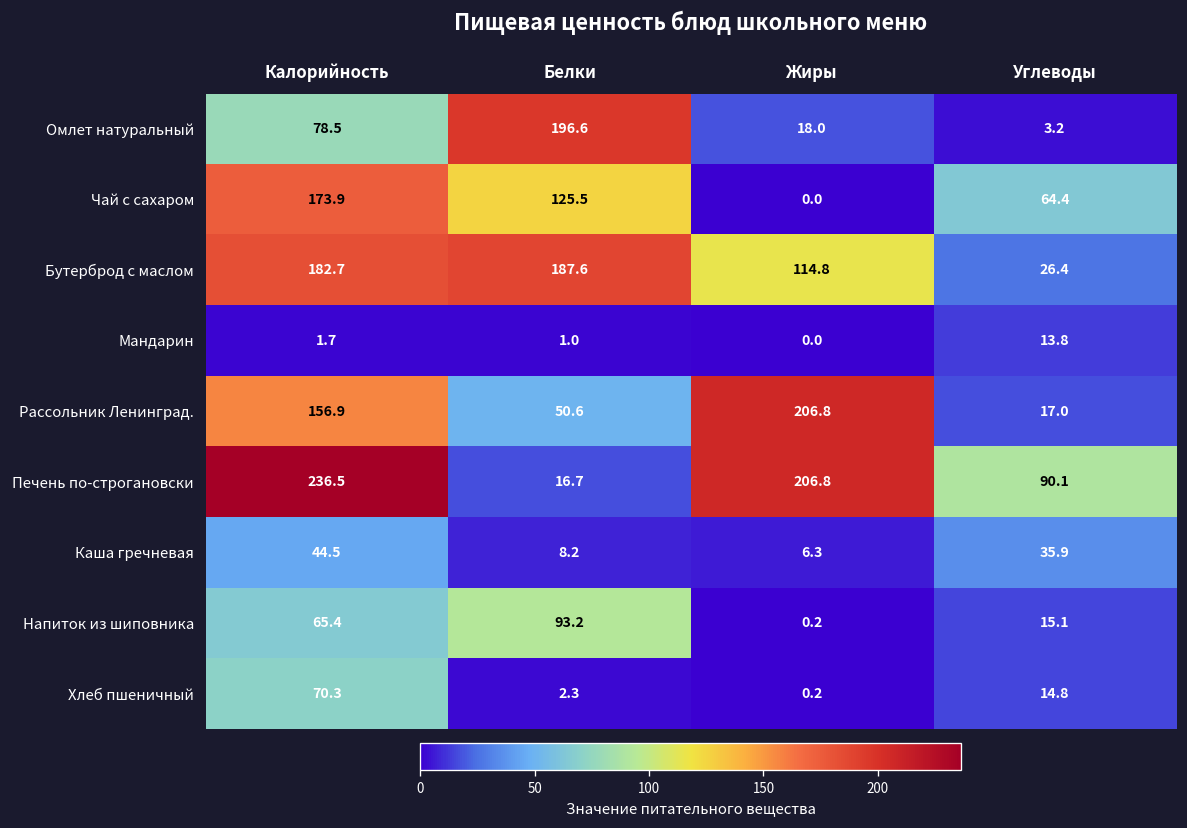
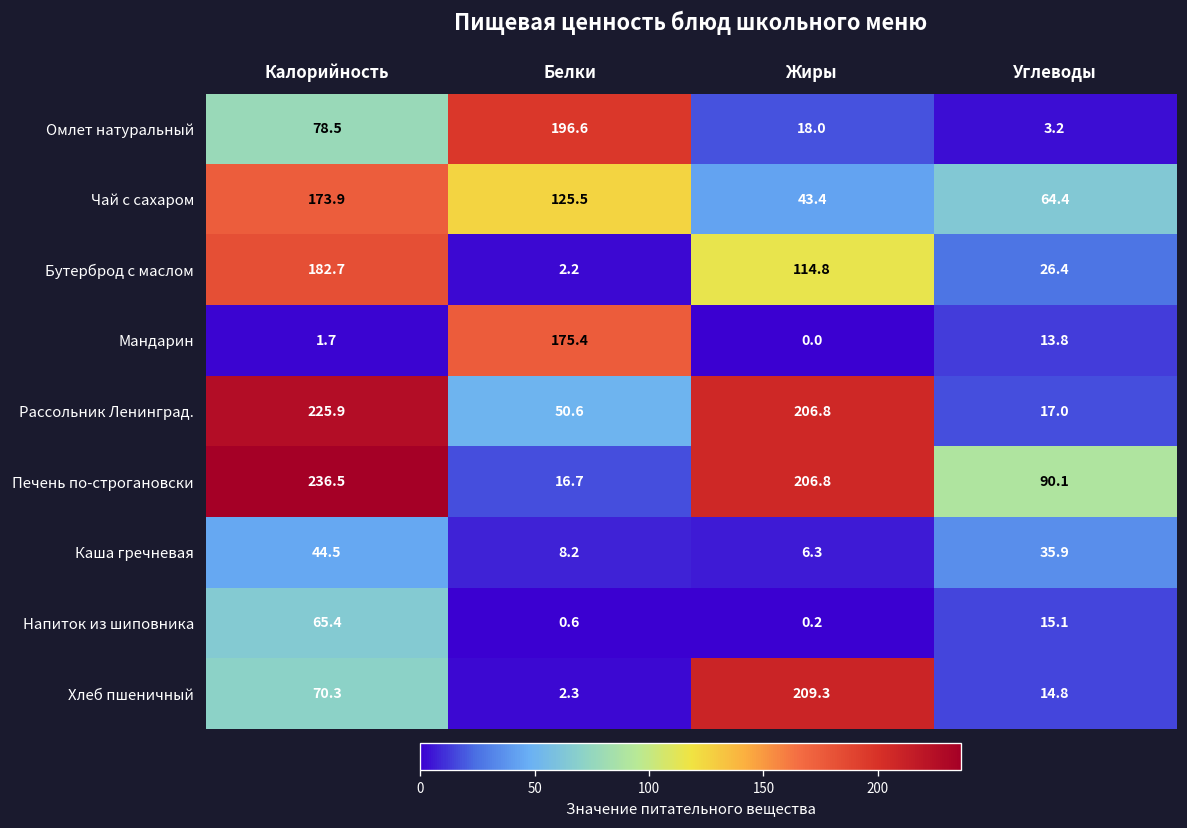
  {
    "Омлет натуральный": {
      "Калорийность": 78.5,
      "Белки": 196.6,
      "Жиры": 18.0,
      "Углеводы": 3.2
    },
    "Чай с сахаром": {
      "Калорийность": 173.9,
      "Белки": 125.5,
-     "Жиры": 0.0,
+     "Жиры": 43.4,
      "Углеводы": 64.4
    },
    "Бутерброд с маслом": {
      "Калорийность": 182.7,
-     "Белки": 187.6,
+     "Белки": 2.2,
      "Жиры": 114.8,
      "Углеводы": 26.4
    },
    "Мандарин": {
      "Калорийность": 1.7,
-     "Белки": 1.0,
+     "Белки": 175.4,
      "Жиры": 0.0,
      "Углеводы": 13.8
    },
    "Рассольник Ленинград.": {
-     "Калорийность": 156.9,
+     "Калорийность": 225.9,
      "Белки": 50.6,
      "Жиры": 206.8,
      "Углеводы": 17.0
    },
    "Печень по-строгановски": {
      "Калорийность": 236.5,
      "Белки": 16.7,
      "Жиры": 206.8,
      "Углеводы": 90.1
    },
    "Каша гречневая": {
      "Калорийность": 44.5,
      "Белки": 8.2,
      "Жиры": 6.3,
      "Углеводы": 35.9
    },
    "Напиток из шиповника": {
      "Калорийность": 65.4,
-     "Белки": 93.2,
+     "Белки": 0.6,
      "Жиры": 0.2,
      "Углеводы": 15.1
    },
    "Хлеб пшеничный": {
      "Калорийность": 70.3,
      "Белки": 2.3,
-     "Жиры": 0.2,
+     "Жиры": 209.3,
      "Углеводы": 14.8
    }
  }
